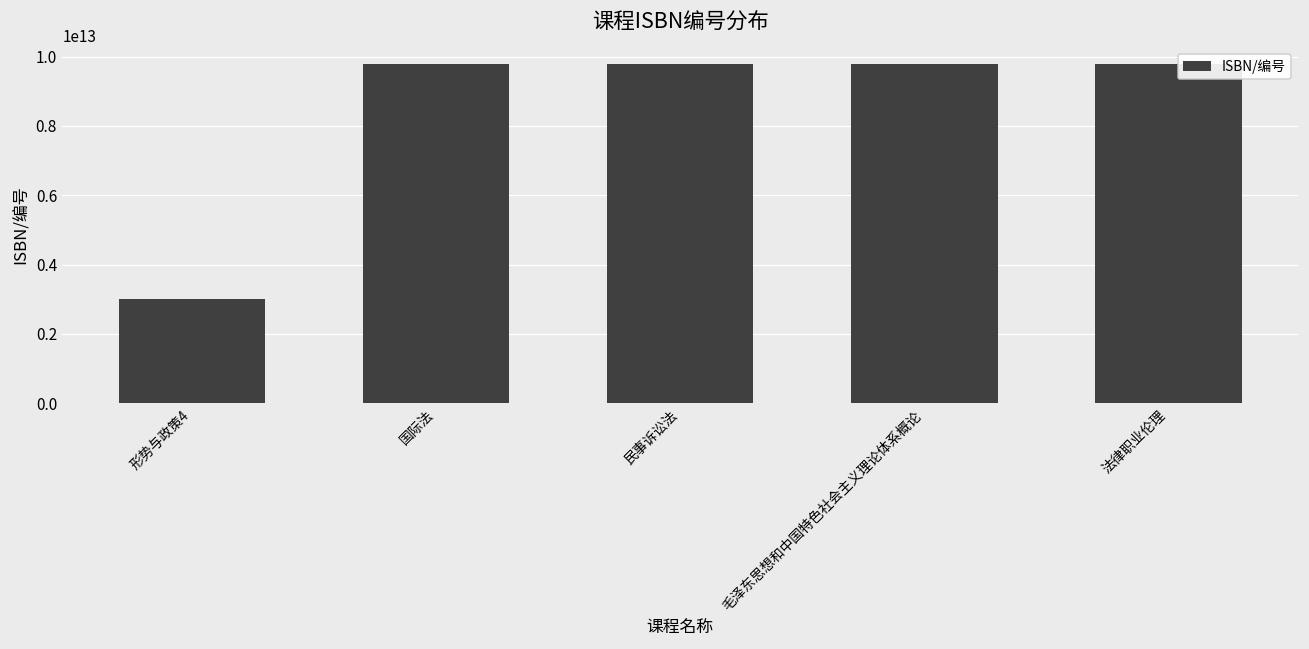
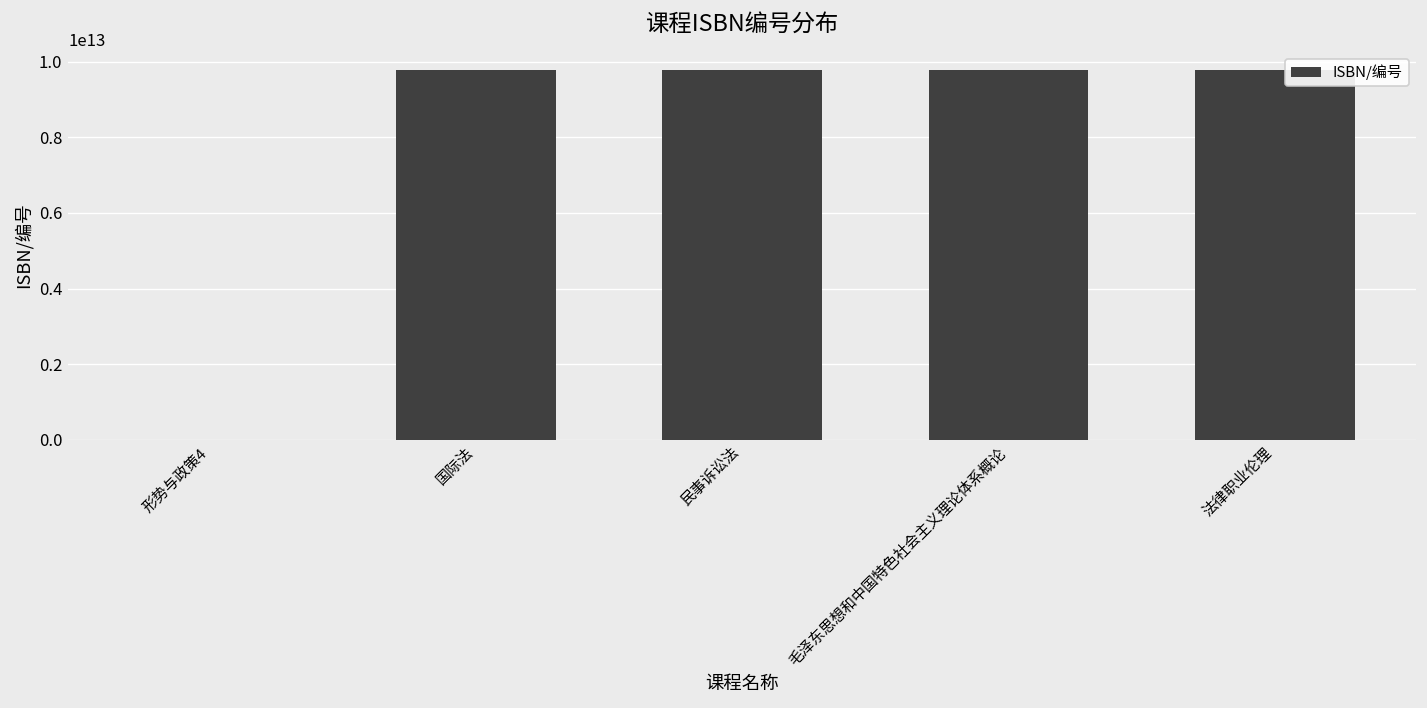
  {
-   "形势与政策4": 3000000000000,
+   "形势与政策4": 0,
    "国际法": 9800000000000,
    "民事诉讼法": 9800000000000,
    "毛泽东思想和中国特色社会主义理论体系概论": 9800000000000,
    "法律职业伦理": 9800000000000
  }
